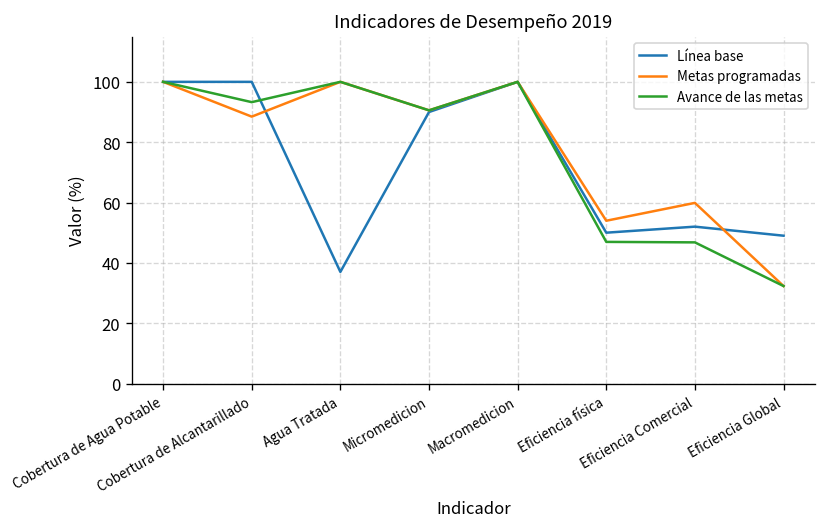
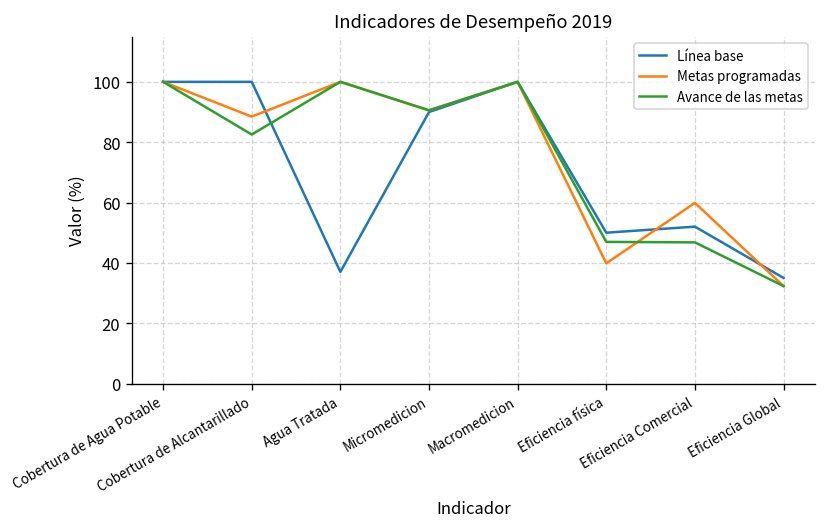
  {
    "Línea base": {
      "Cobertura de Alcantarillado": 100,
      "Agua Tratada": 37,
      "Eficiencia física": 50,
      "Eficiencia Comercial": 52,
-     "Eficiencia Global": 49
+     "Eficiencia Global": 35
    },
    "Metas programadas": {
      "Cobertura de Alcantarillado": 88,
-     "Eficiencia física": 54,
+     "Eficiencia física": 40,
      "Eficiencia Comercial": 60
    },
    "Avance de las metas": {
-     "Cobertura de Alcantarillado": 93,
+     "Cobertura de Alcantarillado": 83,
      "Eficiencia física": 47,
      "Eficiencia Comercial": 47
    }
  }
